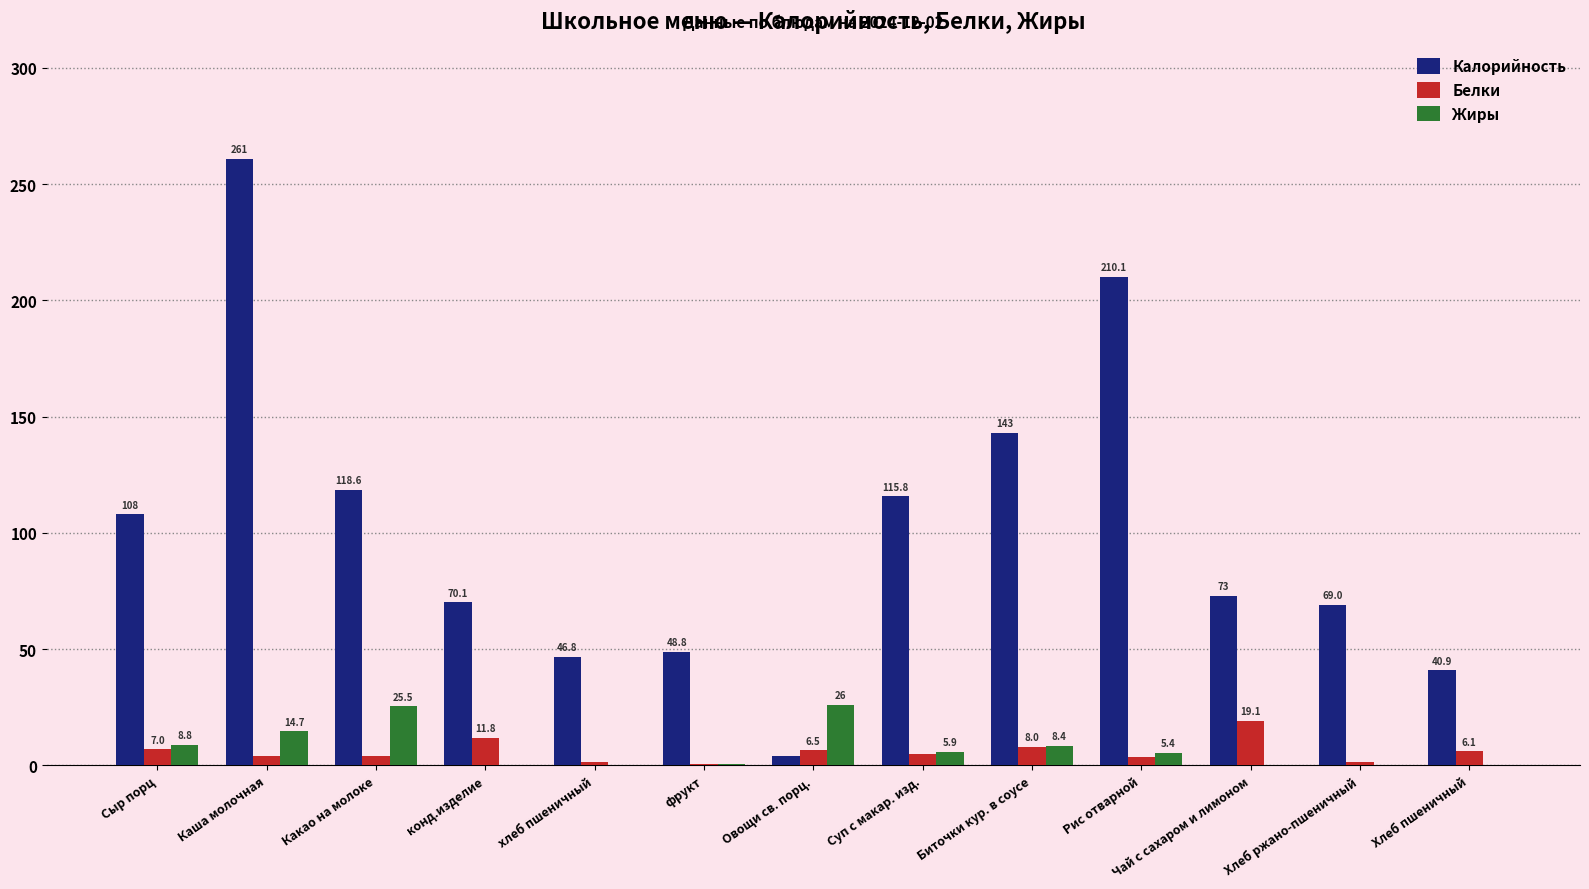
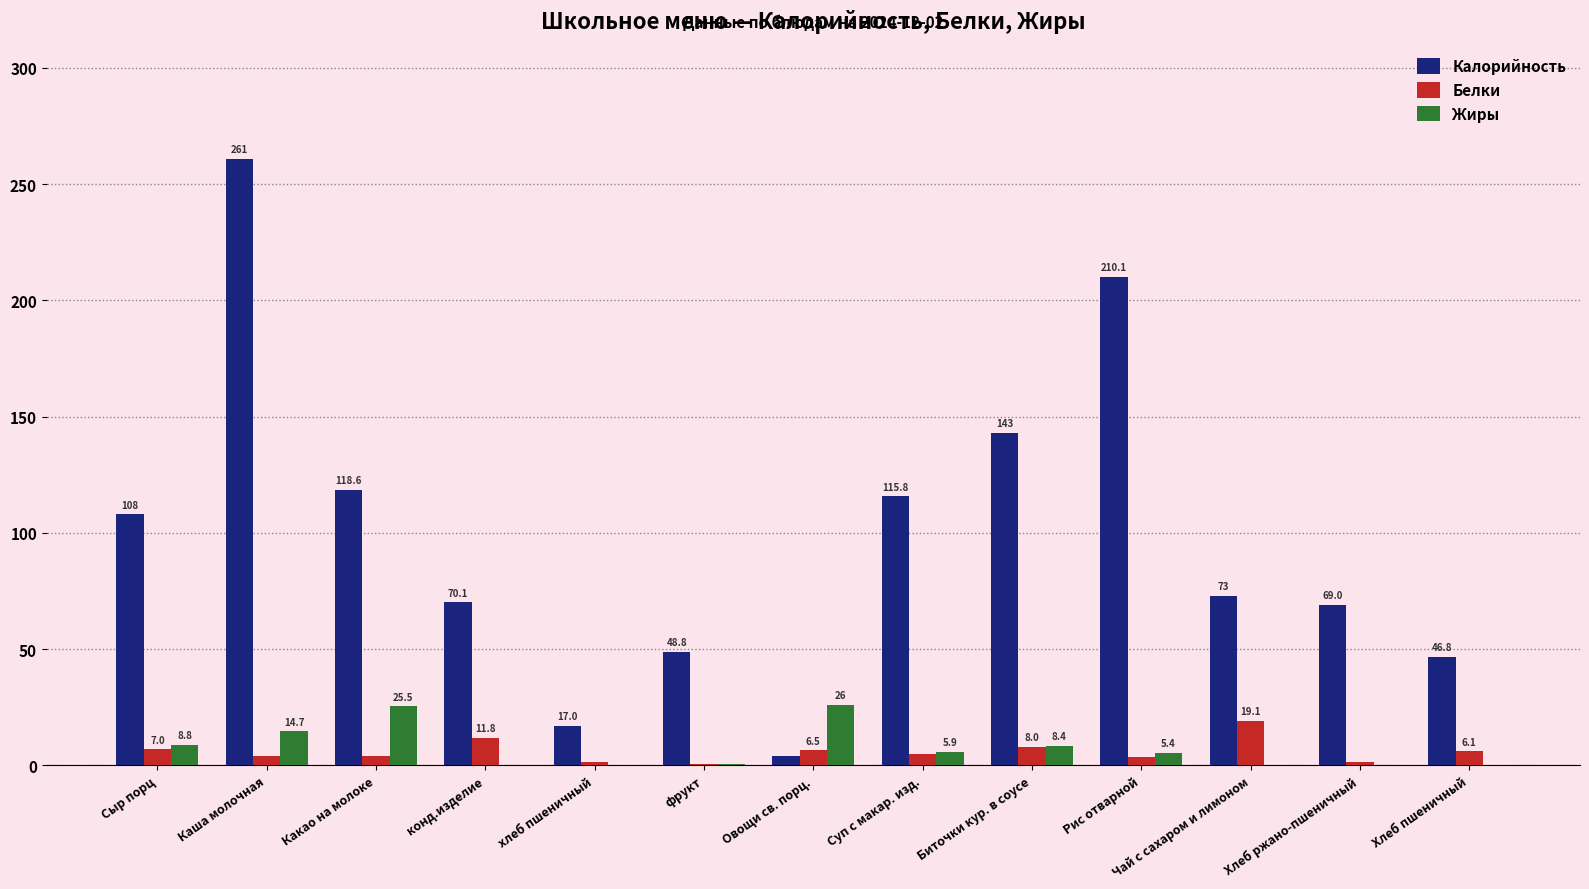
  {
    "Калорийность": {
      "Сыр порц": 108,
      "Каша молочная": 261,
      "Какао на молоке": 118.6,
      "конд.изделие": 70.1,
-     "хлеб пшеничный": 46.8,
+     "хлеб пшеничный": 17.0,
      "фрукт": 48.8,
      "Суп с макар. изд.": 115.8,
      "Биточки кур. в соусе": 143,
      "Рис отварной": 210.1,
      "Чай с сахаром и лимоном": 73,
      "Хлеб ржано-пшеничный": 69.0,
-     "Хлеб пшеничный": 40.9
+     "Хлеб пшеничный": 46.8
    },
    "Белки": {
      "Сыр порц": 7.0,
      "конд.изделие": 11.8,
      "Овощи св. порц.": 6.5,
      "Биточки кур. в соусе": 8.0,
      "Чай с сахаром и лимоном": 19.1,
      "Хлеб пшеничный": 6.1
    },
    "Жиры": {
      "Сыр порц": 8.8,
      "Каша молочная": 14.7,
      "Какао на молоке": 25.5,
      "Овощи св. порц.": 26,
      "Суп с макар. изд.": 5.9,
      "Биточки кур. в соусе": 8.4,
      "Рис отварной": 5.4
    }
  }
